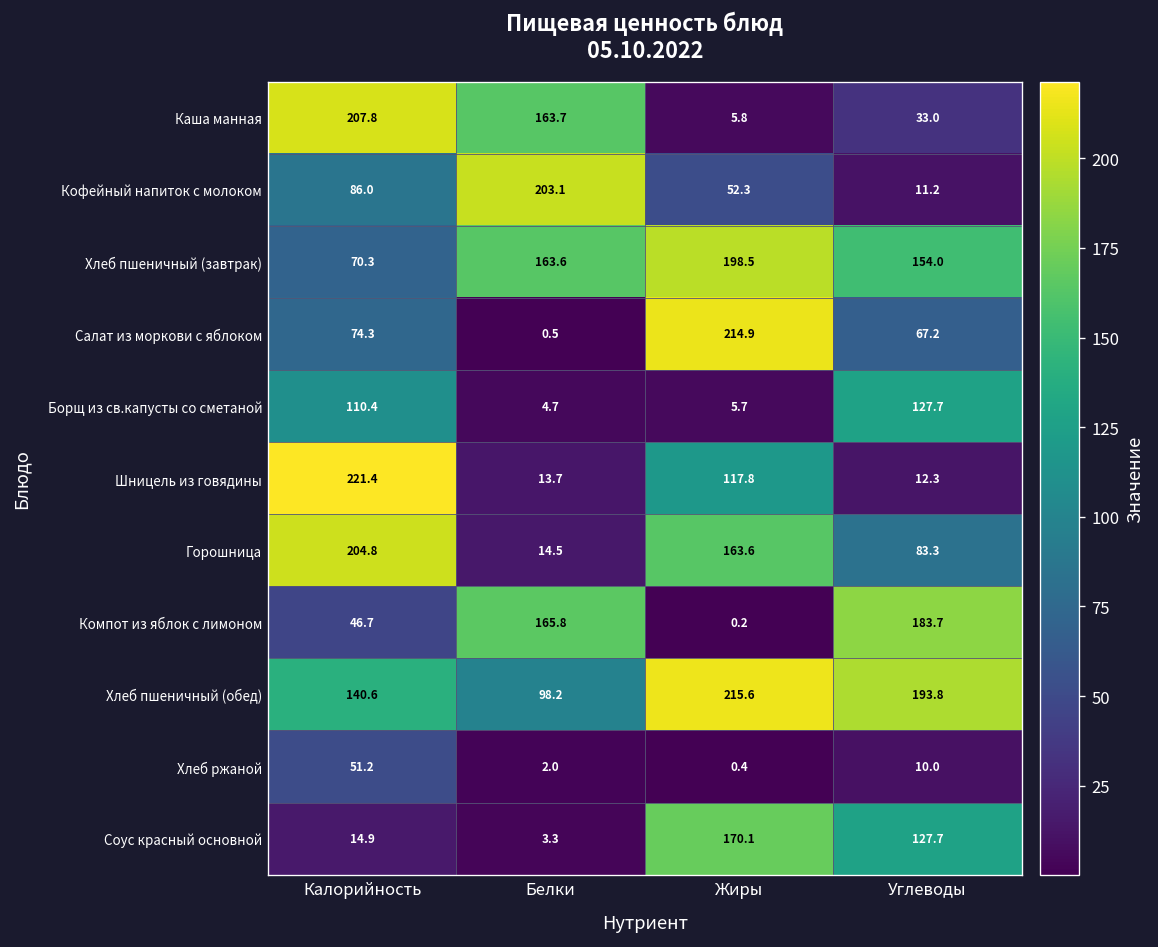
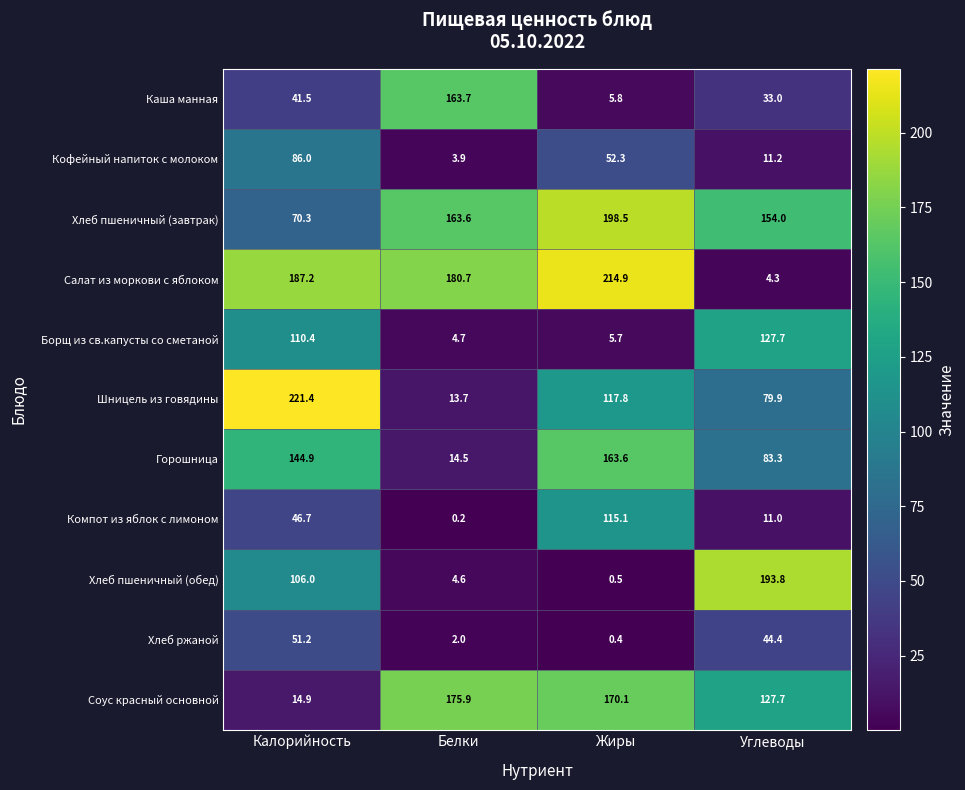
  {
    "Каша манная": {
-     "Калорийность": 207.8,
+     "Калорийность": 41.5,
      "Белки": 163.7,
      "Жиры": 5.8,
      "Углеводы": 33.0
    },
    "Кофейный напиток с молоком": {
      "Калорийность": 86.0,
-     "Белки": 203.1,
+     "Белки": 3.9,
      "Жиры": 52.3,
      "Углеводы": 11.2
    },
    "Хлеб пшеничный (завтрак)": {
      "Калорийность": 70.3,
      "Белки": 163.6,
      "Жиры": 198.5,
      "Углеводы": 154.0
    },
    "Салат из моркови с яблоком": {
-     "Калорийность": 74.3,
-     "Белки": 0.5,
+     "Калорийность": 187.2,
+     "Белки": 180.7,
      "Жиры": 214.9,
-     "Углеводы": 67.2
+     "Углеводы": 4.3
    },
    "Борщ из св.капусты со сметаной": {
      "Калорийность": 110.4,
      "Белки": 4.7,
      "Жиры": 5.7,
      "Углеводы": 127.7
    },
    "Шницель из говядины": {
      "Калорийность": 221.4,
      "Белки": 13.7,
      "Жиры": 117.8,
-     "Углеводы": 12.3
+     "Углеводы": 79.9
    },
    "Горошница": {
-     "Калорийность": 204.8,
+     "Калорийность": 144.9,
      "Белки": 14.5,
      "Жиры": 163.6,
      "Углеводы": 83.3
    },
    "Компот из яблок с лимоном": {
      "Калорийность": 46.7,
-     "Белки": 165.8,
-     "Жиры": 0.2,
-     "Углеводы": 183.7
+     "Белки": 0.2,
+     "Жиры": 115.1,
+     "Углеводы": 11.0
    },
    "Хлеб пшеничный (обед)": {
-     "Калорийность": 140.6,
-     "Белки": 98.2,
-     "Жиры": 215.6,
+     "Калорийность": 106.0,
+     "Белки": 4.6,
+     "Жиры": 0.5,
      "Углеводы": 193.8
    },
    "Хлеб ржаной": {
      "Калорийность": 51.2,
      "Белки": 2.0,
      "Жиры": 0.4,
-     "Углеводы": 10.0
+     "Углеводы": 44.4
    },
    "Соус красный основной": {
      "Калорийность": 14.9,
-     "Белки": 3.3,
+     "Белки": 175.9,
      "Жиры": 170.1,
      "Углеводы": 127.7
    }
  }
